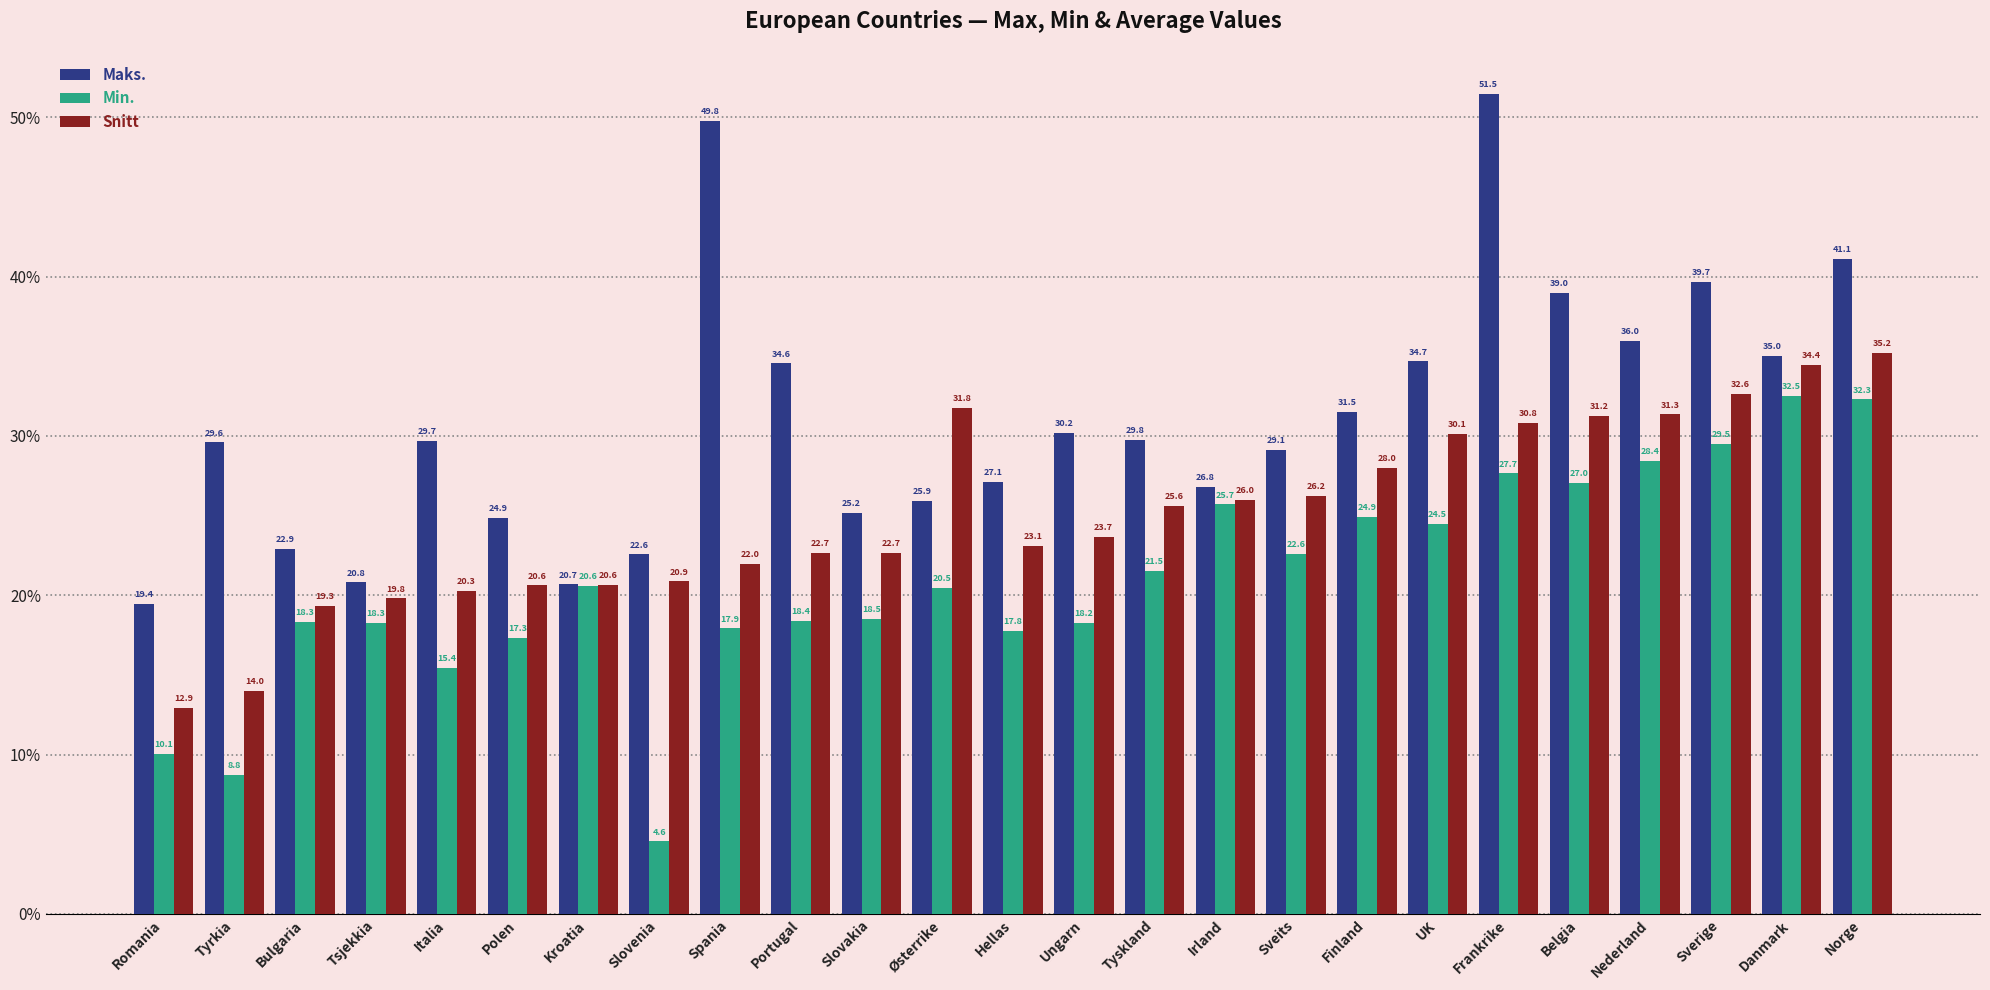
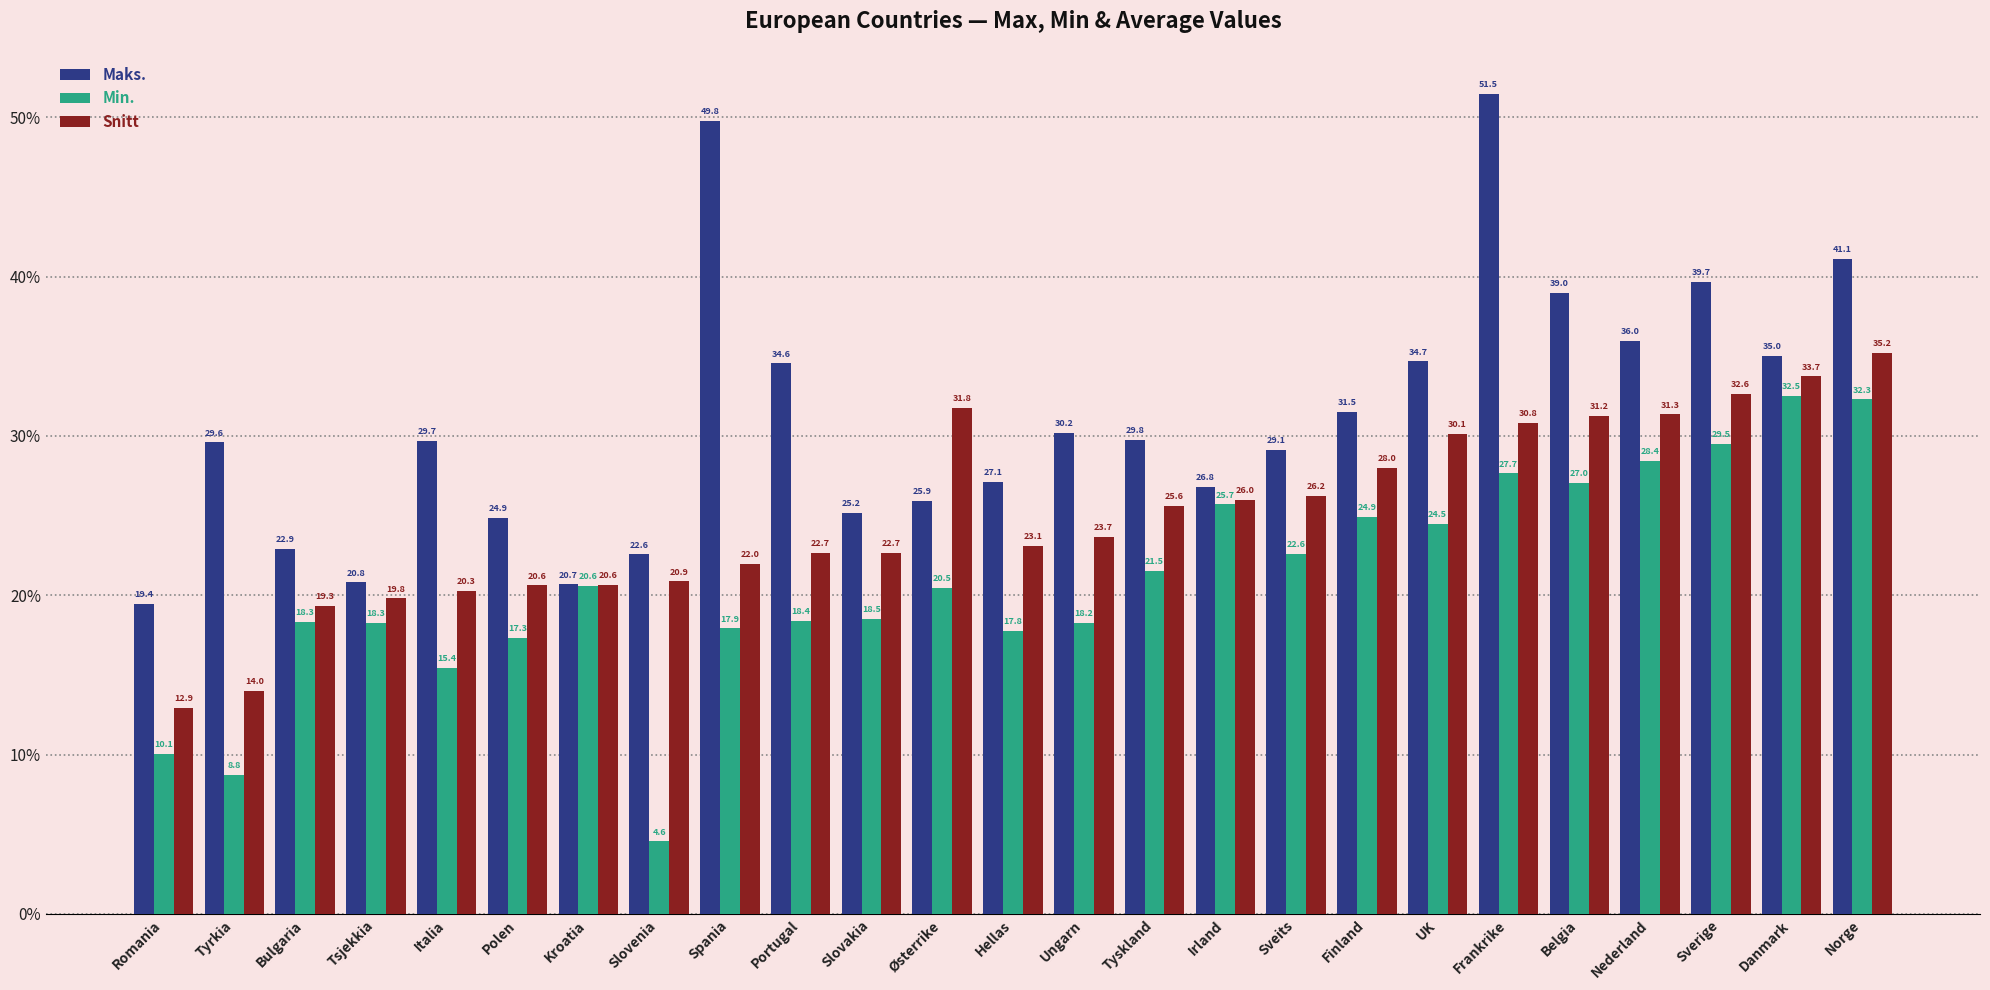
  {
    "Maks.": {
      "Romania": 19.4,
      "Tyrkia": 29.6,
      "Bulgaria": 22.9,
      "Tsjekkia": 20.8,
      "Italia": 29.7,
      "Polen": 24.9,
      "Kroatia": 20.7,
      "Slovenia": 22.6,
      "Spania": 49.8,
      "Portugal": 34.6,
      "Slovakia": 25.2,
      "Østerrike": 25.9,
      "Hellas": 27.1,
      "Ungarn": 30.2,
      "Tyskland": 29.8,
      "Irland": 26.8,
      "Sveits": 29.1,
      "Finland": 31.5,
      "UK": 34.7,
      "Frankrike": 51.5,
      "Belgia": 39.0,
      "Nederland": 36.0,
      "Sverige": 39.7,
      "Danmark": 35.0,
      "Norge": 41.1
    },
    "Min.": {
      "Romania": 10.1,
      "Tyrkia": 8.8,
      "Bulgaria": 18.3,
      "Tsjekkia": 18.3,
      "Italia": 15.4,
      "Polen": 17.3,
      "Kroatia": 20.6,
      "Slovenia": 4.6,
      "Spania": 17.9,
      "Portugal": 18.4,
      "Slovakia": 18.5,
      "Østerrike": 20.5,
      "Hellas": 17.8,
      "Ungarn": 18.2,
      "Tyskland": 21.5,
      "Irland": 25.7,
      "Sveits": 22.6,
      "Finland": 24.9,
      "UK": 24.5,
      "Frankrike": 27.7,
      "Belgia": 27.0,
      "Nederland": 28.4,
      "Sverige": 29.5,
      "Danmark": 32.5,
      "Norge": 32.3
    },
    "Snitt": {
      "Romania": 12.9,
      "Tyrkia": 14.0,
      "Bulgaria": 19.3,
      "Tsjekkia": 19.8,
      "Italia": 20.3,
      "Polen": 20.6,
      "Kroatia": 20.6,
      "Slovenia": 20.9,
      "Spania": 22.0,
      "Portugal": 22.7,
      "Slovakia": 22.7,
      "Østerrike": 31.8,
      "Hellas": 23.1,
      "Ungarn": 23.7,
      "Tyskland": 25.6,
      "Irland": 26.0,
      "Sveits": 26.2,
      "Finland": 28.0,
      "UK": 30.1,
      "Frankrike": 30.8,
      "Belgia": 31.2,
      "Nederland": 31.3,
      "Sverige": 32.6,
-     "Danmark": 34.4,
+     "Danmark": 33.7,
      "Norge": 35.2
    }
  }
